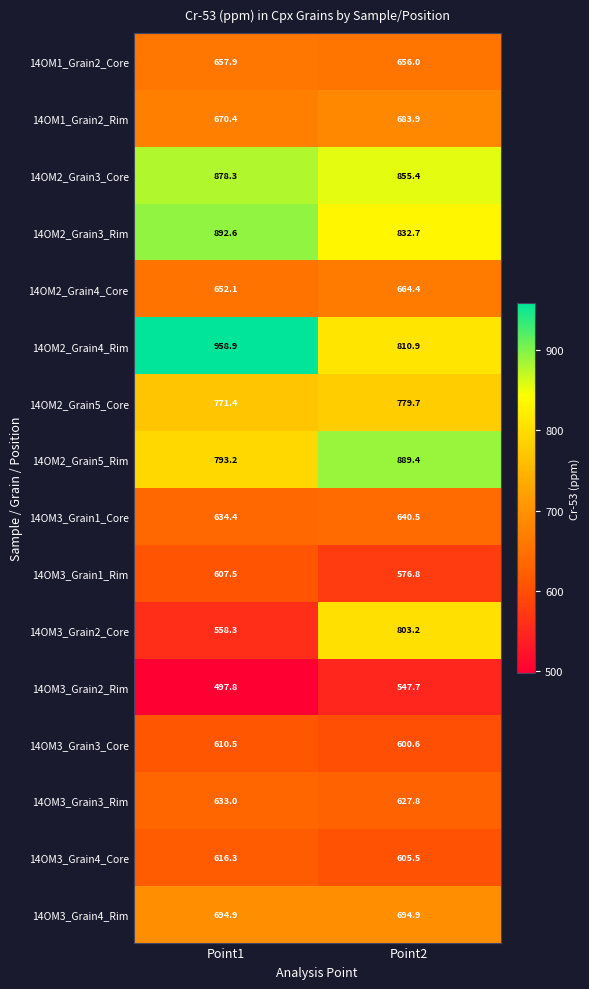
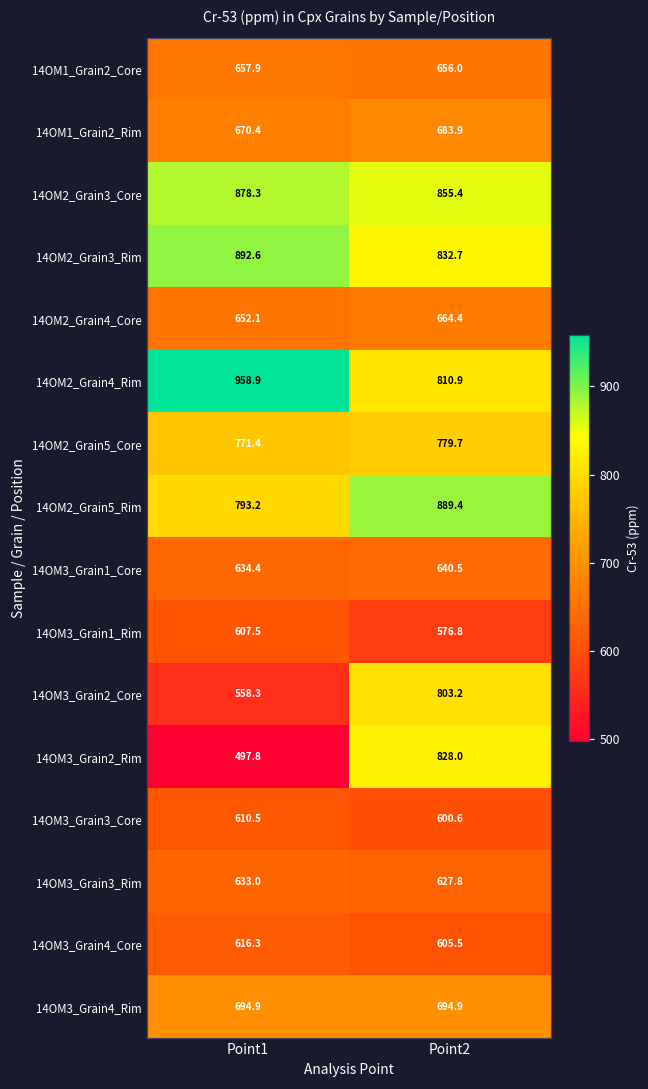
  {
    "14OM1_Grain2_Core": {
      "Point1": 657.9,
      "Point2": 656.0
    },
    "14OM1_Grain2_Rim": {
      "Point1": 670.4,
      "Point2": 683.9
    },
    "14OM2_Grain3_Core": {
      "Point1": 878.3,
      "Point2": 855.4
    },
    "14OM2_Grain3_Rim": {
      "Point1": 892.6,
      "Point2": 832.7
    },
    "14OM2_Grain4_Core": {
      "Point1": 652.1,
      "Point2": 664.4
    },
    "14OM2_Grain4_Rim": {
      "Point1": 958.9,
      "Point2": 810.9
    },
    "14OM2_Grain5_Core": {
      "Point1": 771.4,
      "Point2": 779.7
    },
    "14OM2_Grain5_Rim": {
      "Point1": 793.2,
      "Point2": 889.4
    },
    "14OM3_Grain1_Core": {
      "Point1": 634.4,
      "Point2": 640.5
    },
    "14OM3_Grain1_Rim": {
      "Point1": 607.5,
      "Point2": 576.8
    },
    "14OM3_Grain2_Core": {
      "Point1": 558.3,
      "Point2": 803.2
    },
    "14OM3_Grain2_Rim": {
      "Point1": 497.8,
-     "Point2": 547.7
+     "Point2": 828.0
    },
    "14OM3_Grain3_Core": {
      "Point1": 610.5,
      "Point2": 600.6
    },
    "14OM3_Grain3_Rim": {
      "Point1": 633.0,
      "Point2": 627.8
    },
    "14OM3_Grain4_Core": {
      "Point1": 616.3,
      "Point2": 605.5
    },
    "14OM3_Grain4_Rim": {
      "Point1": 694.9,
      "Point2": 694.9
    }
  }
